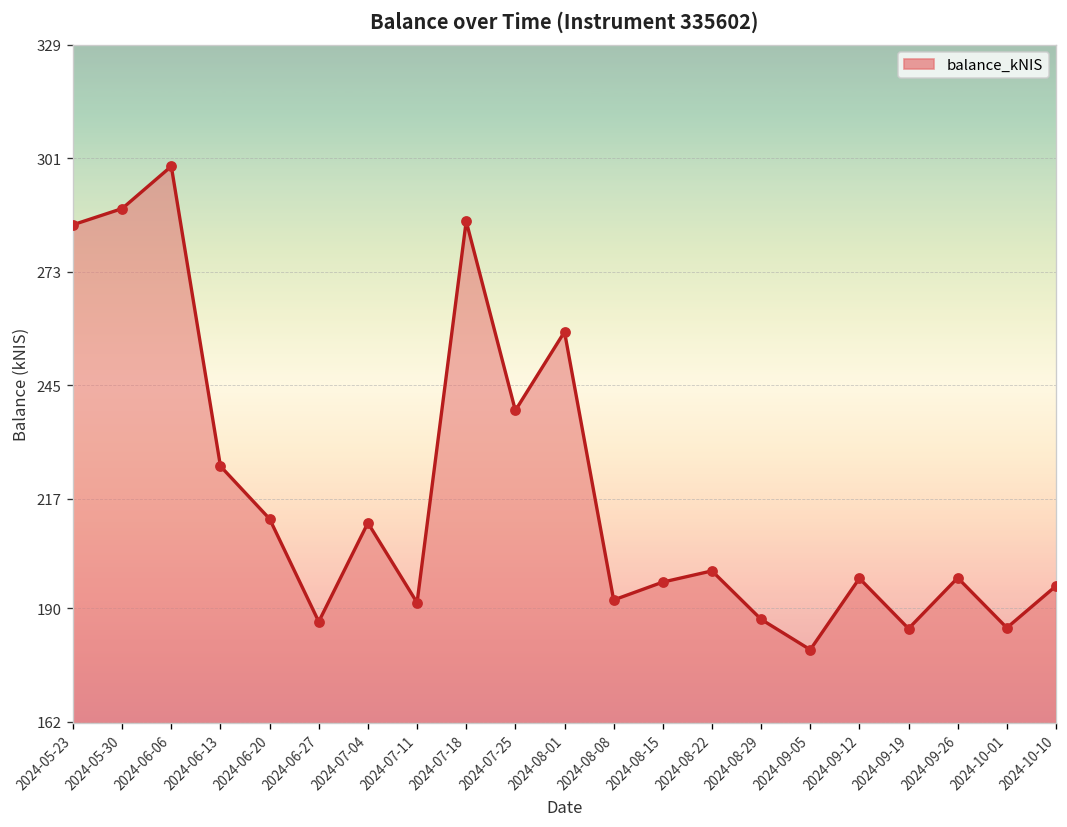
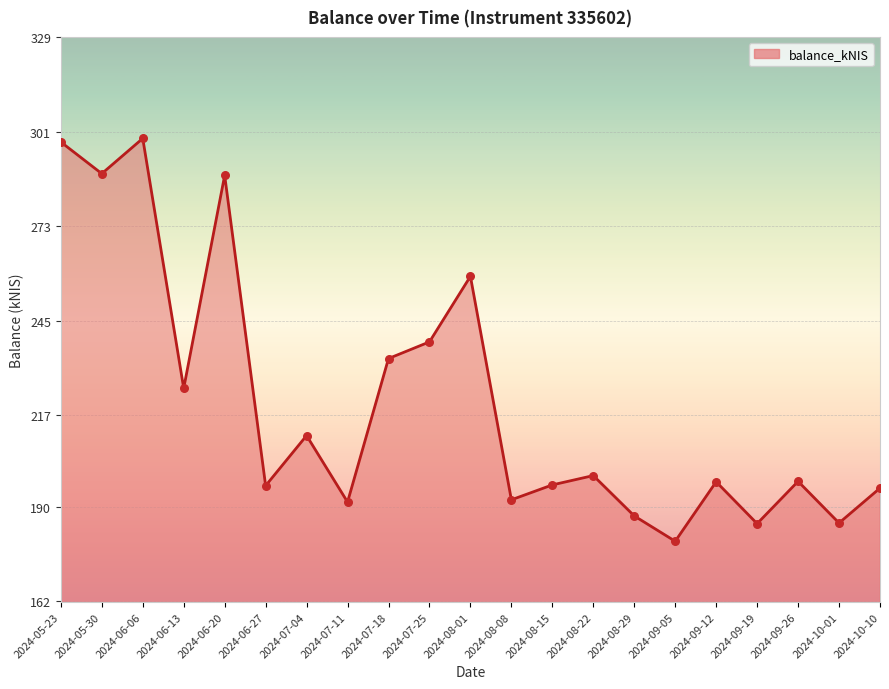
  {
-   "2024-05-23": 285,
+   "2024-05-23": 298,
    "2024-05-30": 289,
    "2024-06-06": 299,
    "2024-06-13": 225,
-   "2024-06-20": 212,
-   "2024-06-27": 187,
+   "2024-06-20": 288,
+   "2024-06-27": 196,
    "2024-07-04": 211,
    "2024-07-11": 191,
-   "2024-07-18": 285,
+   "2024-07-18": 234,
    "2024-07-25": 239,
    "2024-08-01": 258,
    "2024-08-08": 192,
    "2024-08-15": 196,
    "2024-08-22": 199,
    "2024-08-29": 187,
    "2024-09-05": 180,
    "2024-09-12": 197,
    "2024-09-19": 185,
    "2024-09-26": 197,
    "2024-10-01": 185,
    "2024-10-10": 195
  }
